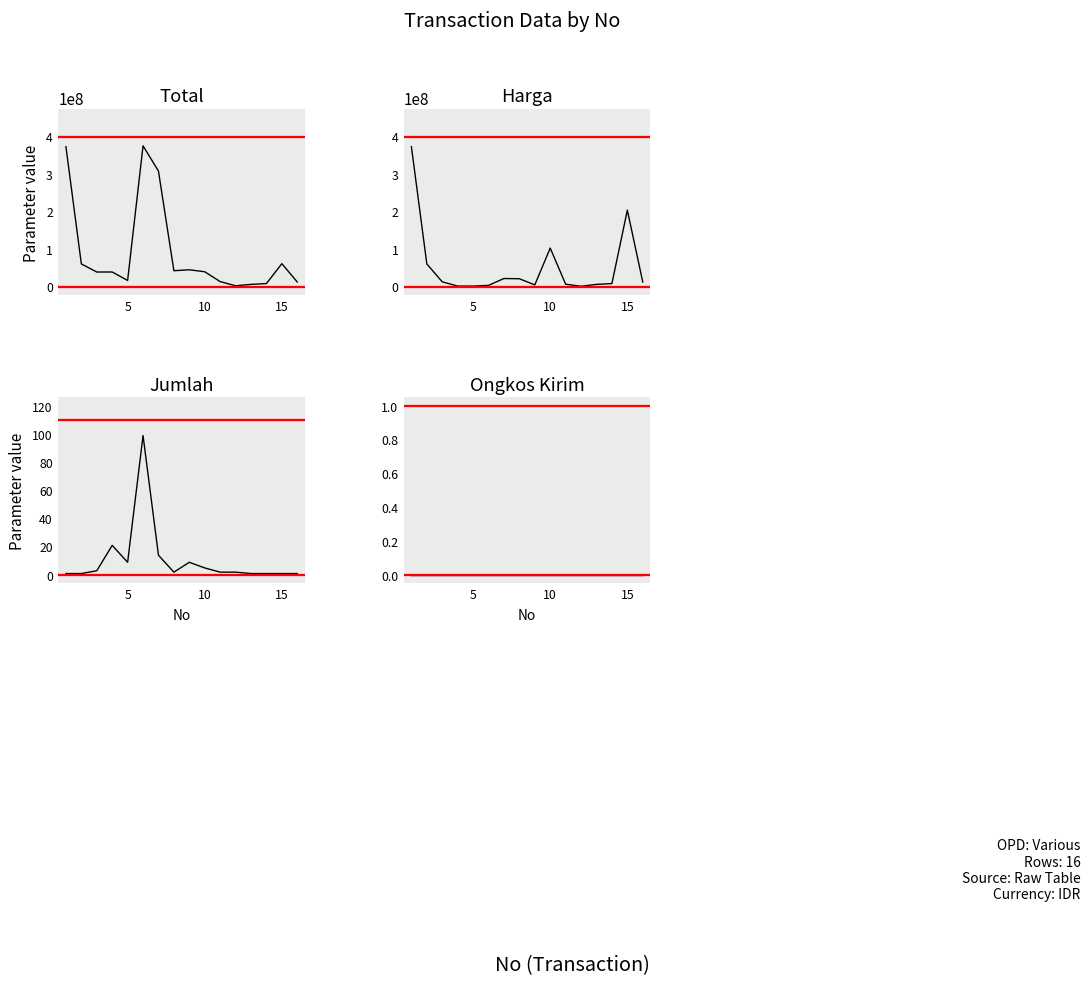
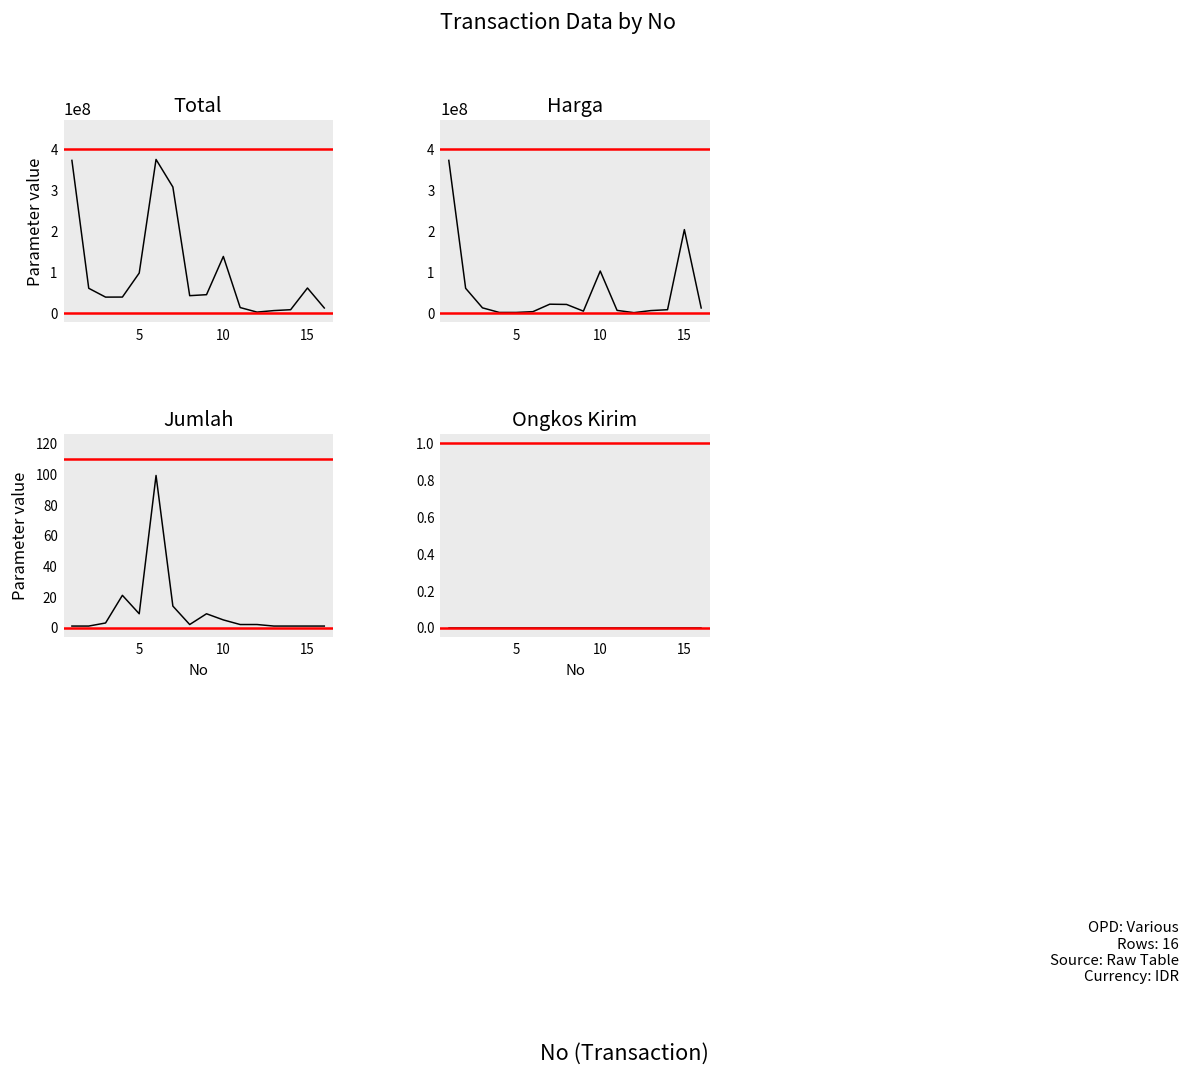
  {
    "Total": {
-     "5": 20000000,
-     "10": 40000000,
+     "5": 100000000,
+     "10": 140000000,
      "15": 60000000
    },
    "Harga": {
      "5": 0,
      "10": 100000000,
      "15": 200000000
    },
    "Jumlah": {
      "5": 9,
      "10": 5,
      "15": 1
    },
    "Ongkos Kirim": {
      "5": 0.00,
      "10": 0.00,
      "15": 0.00
    }
  }
